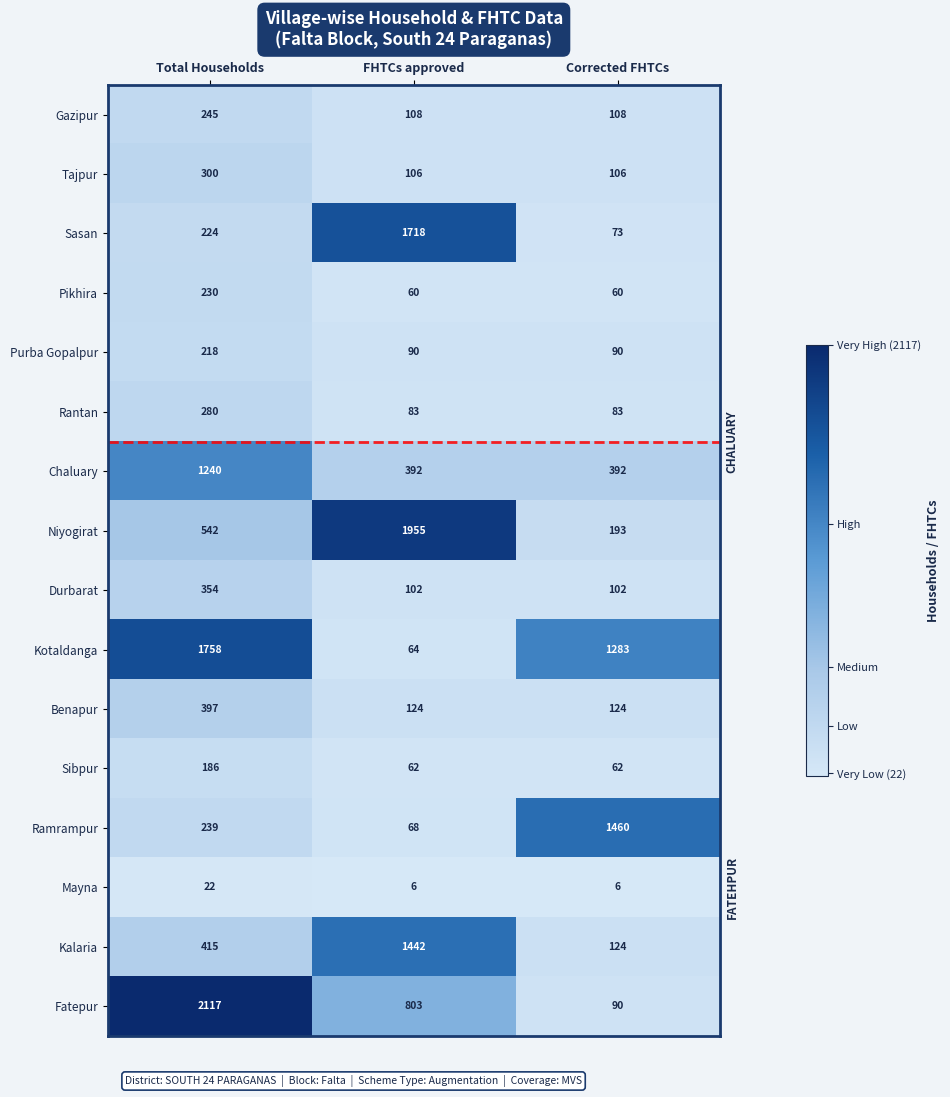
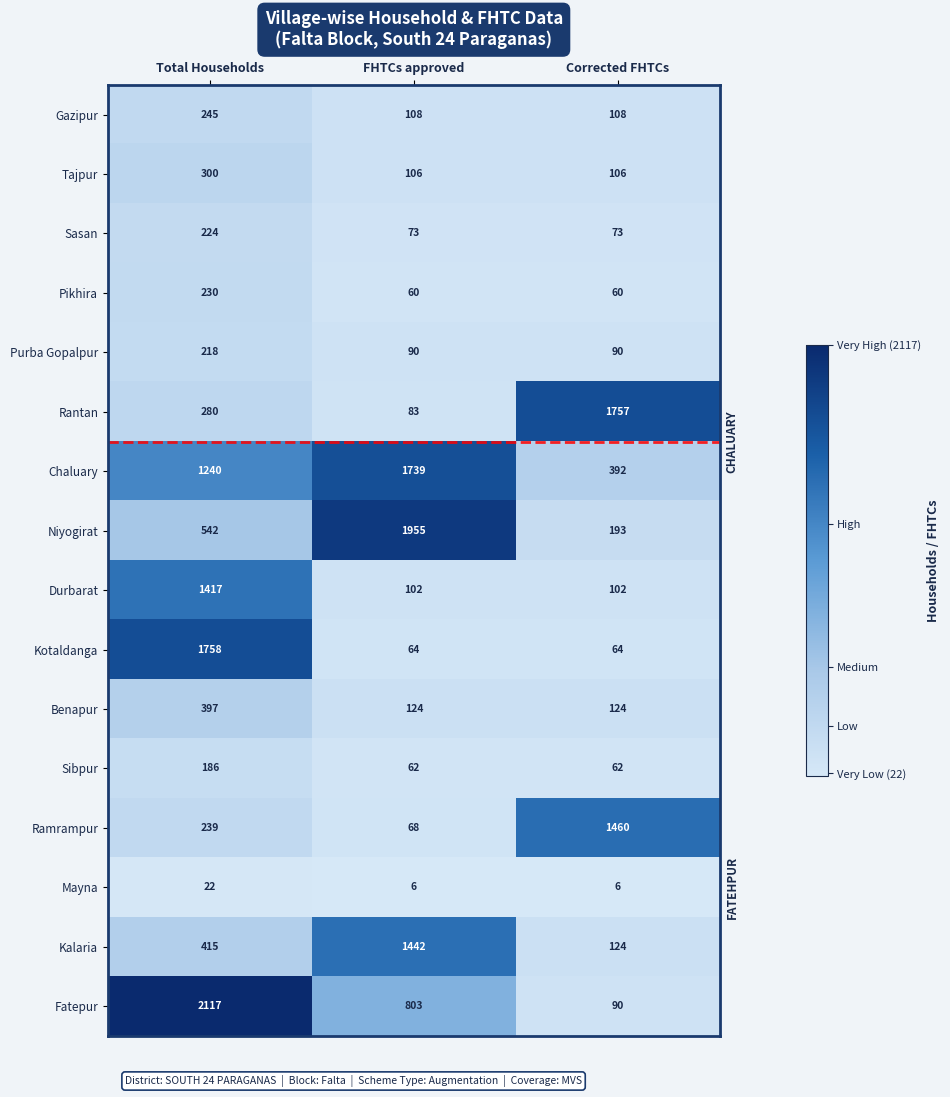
  {
    "Gazipur": {
      "Total Households": 245,
      "FHTCs approved": 108,
      "Corrected FHTCs": 108
    },
    "Tajpur": {
      "Total Households": 300,
      "FHTCs approved": 106,
      "Corrected FHTCs": 106
    },
    "Sasan": {
      "Total Households": 224,
-     "FHTCs approved": 1718,
+     "FHTCs approved": 73,
      "Corrected FHTCs": 73
    },
    "Pikhira": {
      "Total Households": 230,
      "FHTCs approved": 60,
      "Corrected FHTCs": 60
    },
    "Purba Gopalpur": {
      "Total Households": 218,
      "FHTCs approved": 90,
      "Corrected FHTCs": 90
    },
    "Rantan": {
      "Total Households": 280,
      "FHTCs approved": 83,
-     "Corrected FHTCs": 83
+     "Corrected FHTCs": 1757
    },
    "Chaluary": {
      "Total Households": 1240,
-     "FHTCs approved": 392,
+     "FHTCs approved": 1739,
      "Corrected FHTCs": 392
    },
    "Niyogirat": {
      "Total Households": 542,
      "FHTCs approved": 1955,
      "Corrected FHTCs": 193
    },
    "Durbarat": {
-     "Total Households": 354,
+     "Total Households": 1417,
      "FHTCs approved": 102,
      "Corrected FHTCs": 102
    },
    "Kotaldanga": {
      "Total Households": 1758,
      "FHTCs approved": 64,
-     "Corrected FHTCs": 1283
+     "Corrected FHTCs": 64
    },
    "Benapur": {
      "Total Households": 397,
      "FHTCs approved": 124,
      "Corrected FHTCs": 124
    },
    "Sibpur": {
      "Total Households": 186,
      "FHTCs approved": 62,
      "Corrected FHTCs": 62
    },
    "Ramrampur": {
      "Total Households": 239,
      "FHTCs approved": 68,
      "Corrected FHTCs": 1460
    },
    "Mayna": {
      "Total Households": 22,
      "FHTCs approved": 6,
      "Corrected FHTCs": 6
    },
    "Kalaria": {
      "Total Households": 415,
      "FHTCs approved": 1442,
      "Corrected FHTCs": 124
    },
    "Fatepur": {
      "Total Households": 2117,
      "FHTCs approved": 803,
      "Corrected FHTCs": 90
    }
  }
